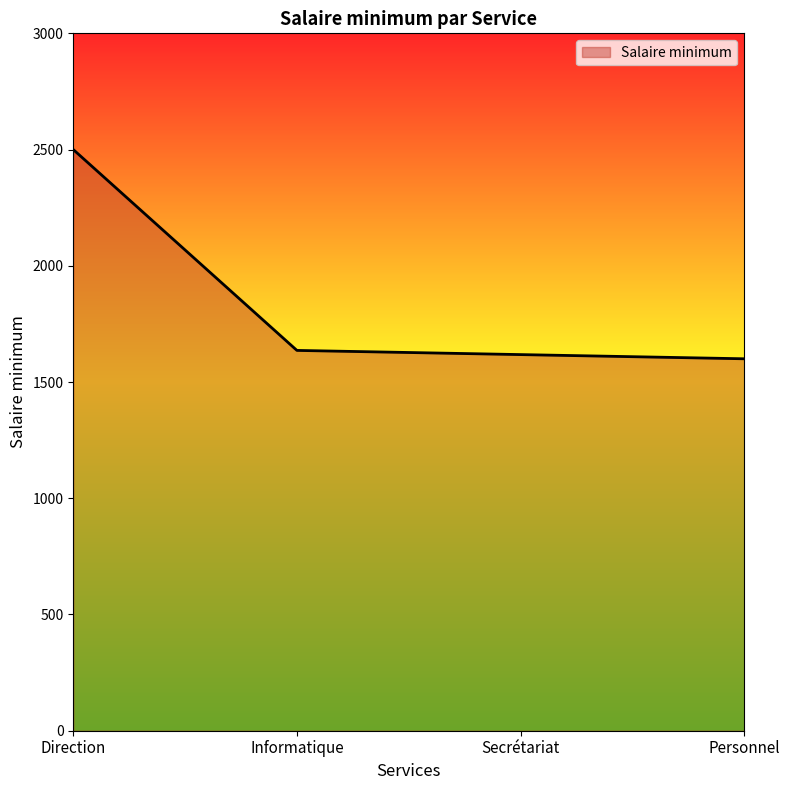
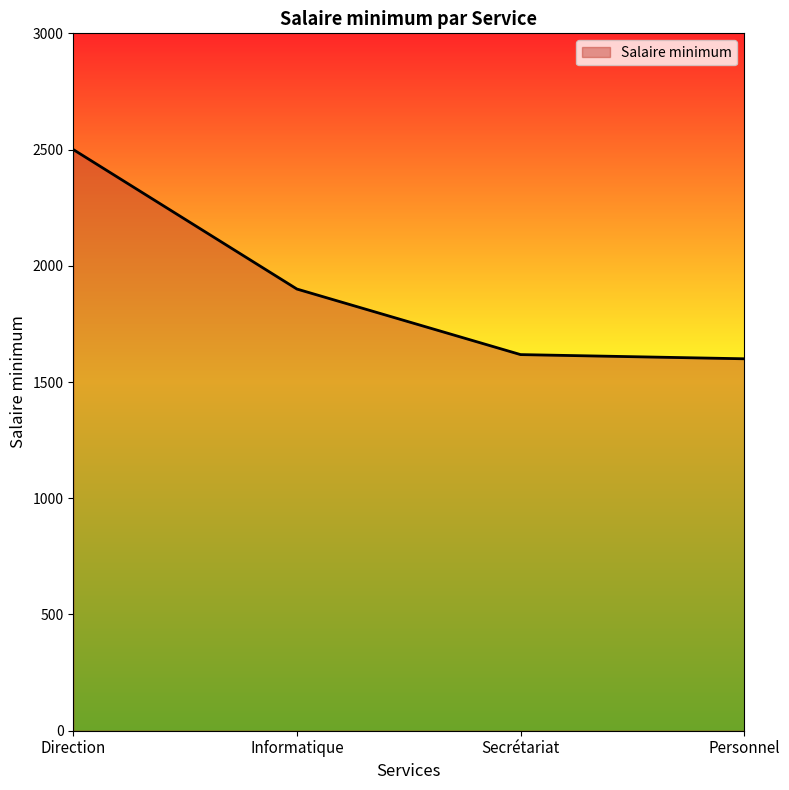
  {
    "Direction": 2500,
-   "Informatique": 1640,
+   "Informatique": 1900,
    "Secrétariat": 1620,
    "Personnel": 1600
  }
